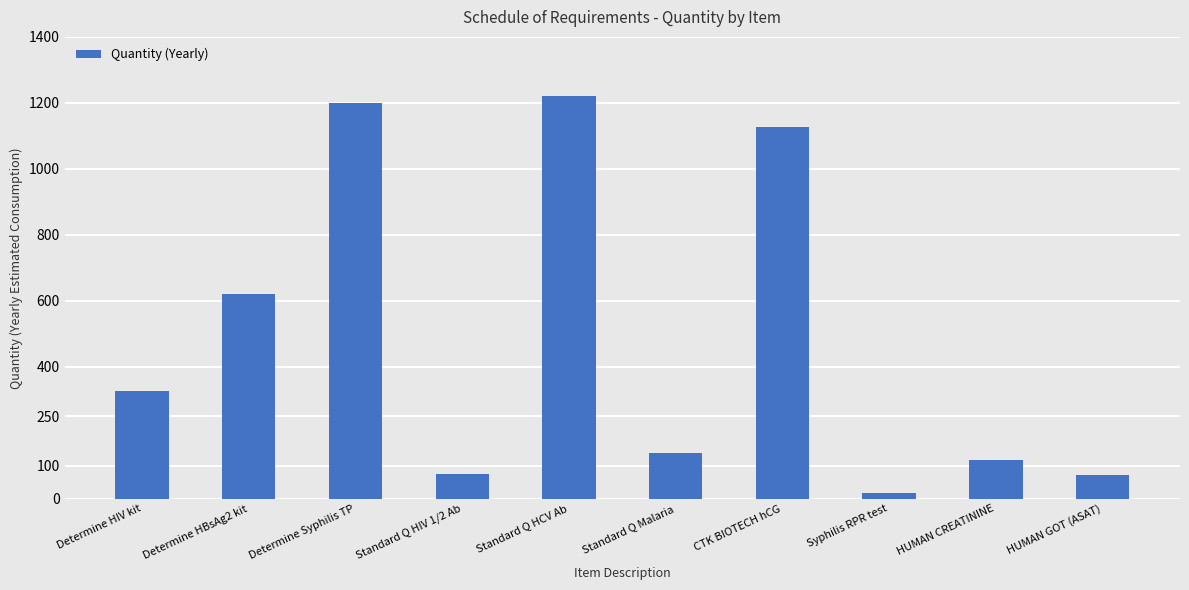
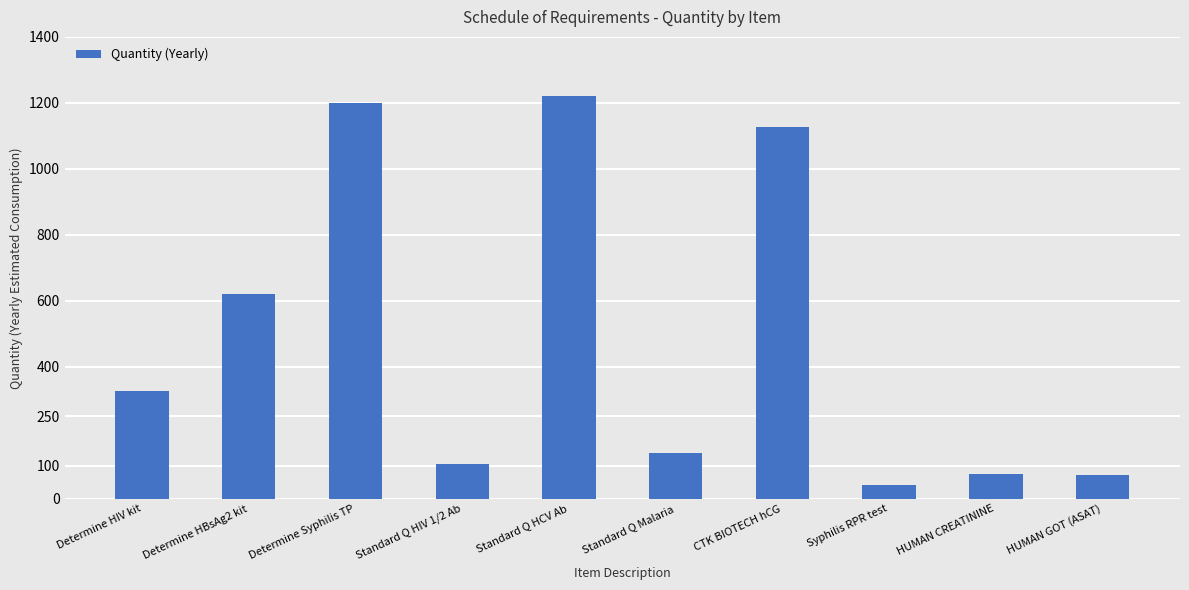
  {
    "Determine HIV kit": 330,
    "Determine HBsAg2 kit": 620,
    "Determine Syphilis TP": 1200,
-   "Standard Q HIV 1/2 Ab": 70,
+   "Standard Q HIV 1/2 Ab": 110,
    "Standard Q HCV Ab": 1220,
    "Standard Q Malaria": 140,
    "CTK BIOTECH hCG": 1130,
-   "Syphilis RPR test": 20,
-   "HUMAN CREATININE": 120,
+   "Syphilis RPR test": 40,
+   "HUMAN CREATININE": 80,
    "HUMAN GOT (ASAT)": 70
  }
